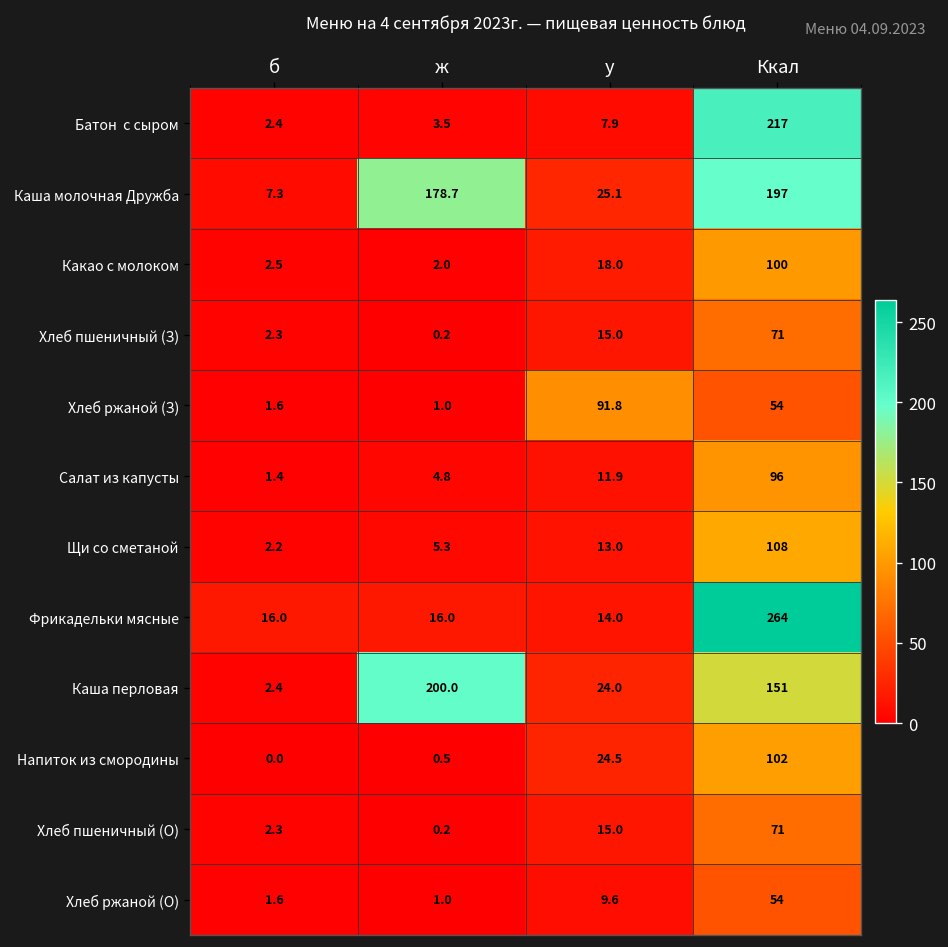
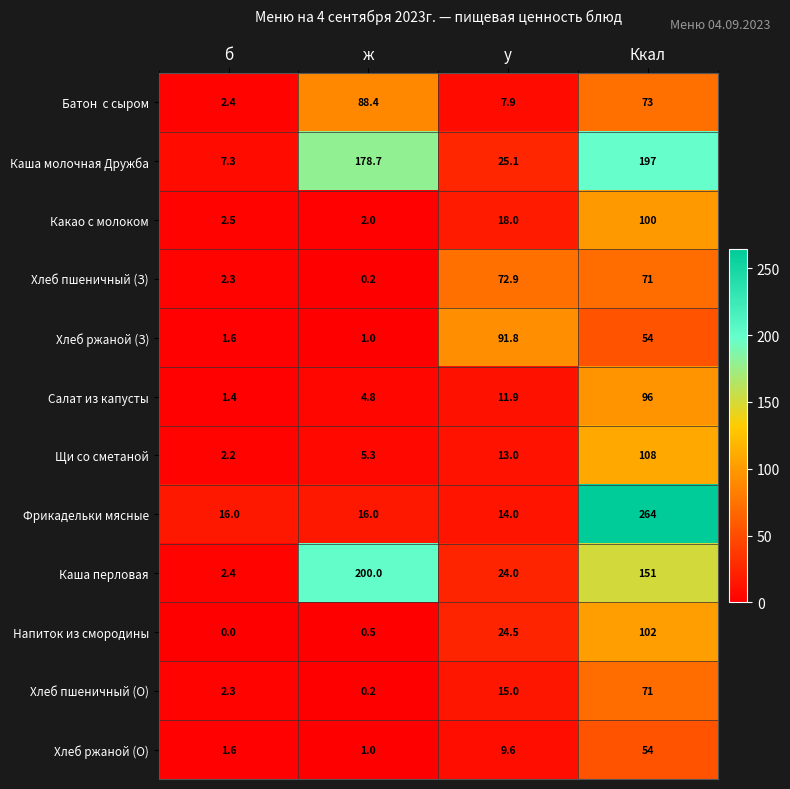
  {
    "Батон с сыром": {
      "б": 2.4,
-     "ж": 3.5,
+     "ж": 88.4,
      "у": 7.9,
-     "Ккал": 217
+     "Ккал": 73
    },
    "Каша молочная Дружба": {
      "б": 7.3,
      "ж": 178.7,
      "у": 25.1,
      "Ккал": 197
    },
    "Какао с молоком": {
      "б": 2.5,
      "ж": 2.0,
      "у": 18.0,
      "Ккал": 100
    },
    "Хлеб пшеничный (З)": {
      "б": 2.3,
      "ж": 0.2,
-     "у": 15.0,
+     "у": 72.9,
      "Ккал": 71
    },
    "Хлеб ржаной (З)": {
      "б": 1.6,
      "ж": 1.0,
      "у": 91.8,
      "Ккал": 54
    },
    "Салат из капусты": {
      "б": 1.4,
      "ж": 4.8,
      "у": 11.9,
      "Ккал": 96
    },
    "Щи со сметаной": {
      "б": 2.2,
      "ж": 5.3,
      "у": 13.0,
      "Ккал": 108
    },
    "Фрикадельки мясные": {
      "б": 16.0,
      "ж": 16.0,
      "у": 14.0,
      "Ккал": 264
    },
    "Каша перловая": {
      "б": 2.4,
      "ж": 200.0,
      "у": 24.0,
      "Ккал": 151
    },
    "Напиток из смородины": {
      "б": 0.0,
      "ж": 0.5,
      "у": 24.5,
      "Ккал": 102
    },
    "Хлеб пшеничный (О)": {
      "б": 2.3,
      "ж": 0.2,
      "у": 15.0,
      "Ккал": 71
    },
    "Хлеб ржаной (О)": {
      "б": 1.6,
      "ж": 1.0,
      "у": 9.6,
      "Ккал": 54
    }
  }
